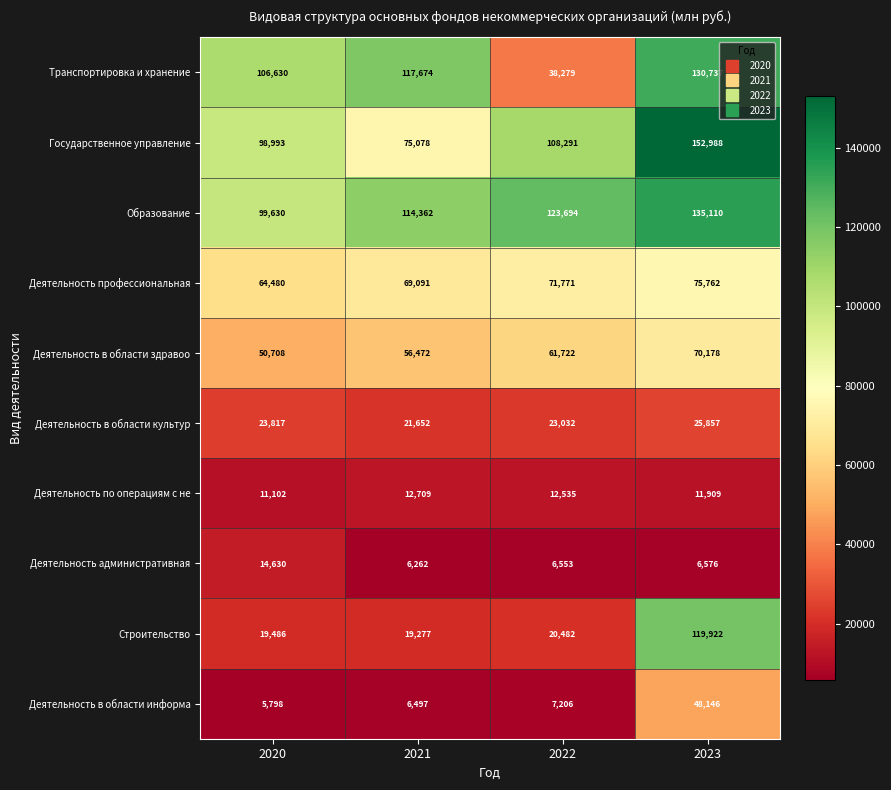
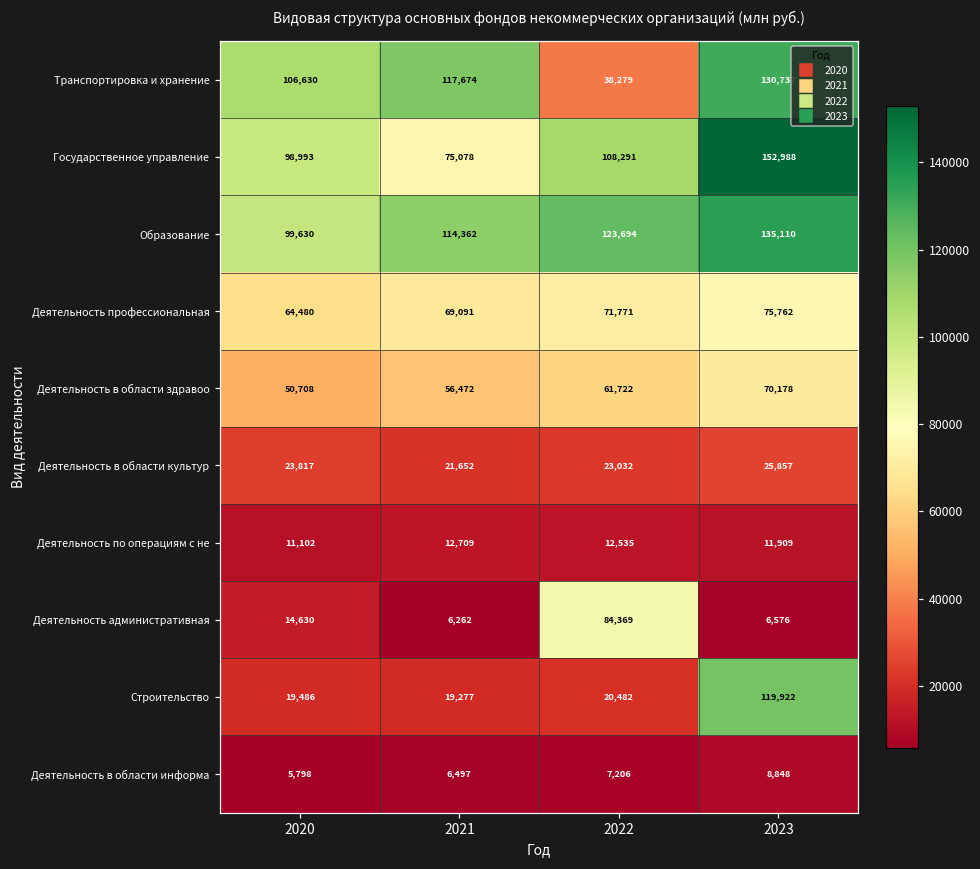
  {
    "Транспортировка и хранение": {
      "2020": "106,630",
      "2021": "117,674",
      "2022": "38,279"
    },
    "Государственное управление": {
      "2020": "98,993",
      "2021": "75,078",
      "2022": "108,291",
      "2023": "152,988"
    },
    "Образование": {
      "2020": "99,630",
      "2021": "114,362",
      "2022": "123,694",
      "2023": "135,110"
    },
    "Деятельность профессиональная": {
      "2020": "64,480",
      "2021": "69,091",
      "2022": "71,771",
      "2023": "75,762"
    },
    "Деятельность в области здравоо": {
      "2020": "50,708",
      "2021": "56,472",
      "2022": "61,722",
      "2023": "70,178"
    },
    "Деятельность в области культур": {
      "2020": "23,817",
      "2021": "21,652",
      "2022": "23,032",
      "2023": "25,857"
    },
    "Деятельность по операциям с не": {
      "2020": "11,102",
      "2021": "12,709",
      "2022": "12,535",
      "2023": "11,909"
    },
    "Деятельность административная": {
      "2020": "14,630",
      "2021": "6,262",
-     "2022": "6,553",
+     "2022": "84,369",
      "2023": "6,576"
    },
    "Строительство": {
      "2020": "19,486",
      "2021": "19,277",
      "2022": "20,482",
      "2023": "119,922"
    },
    "Деятельность в области информа": {
      "2020": "5,798",
      "2021": "6,497",
      "2022": "7,206",
-     "2023": "48,146"
+     "2023": "8,848"
    }
  }
